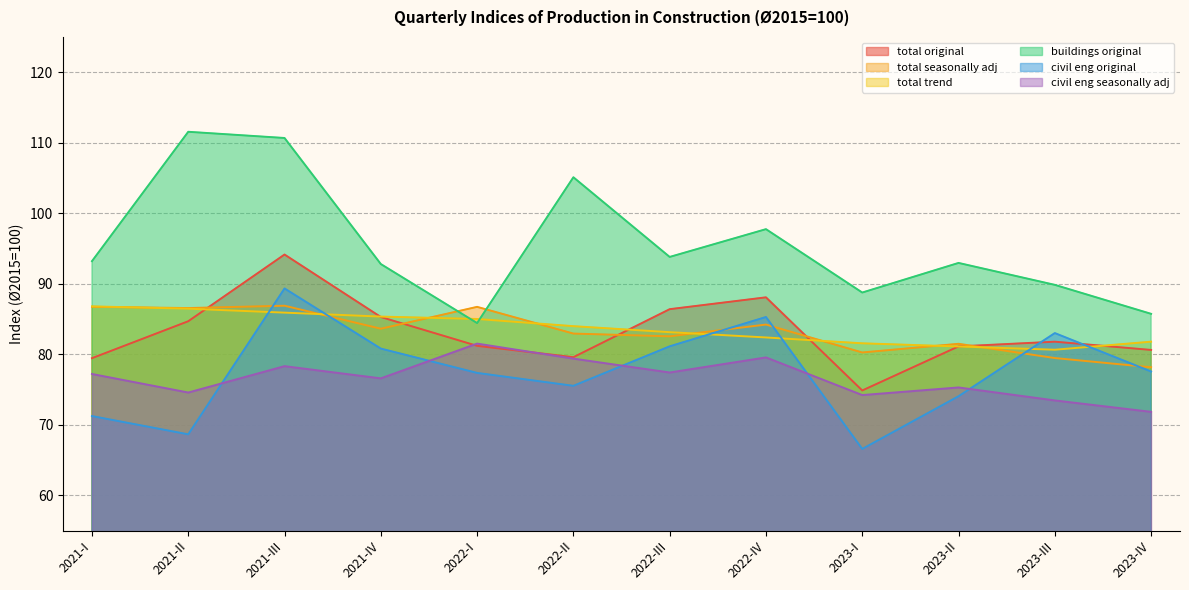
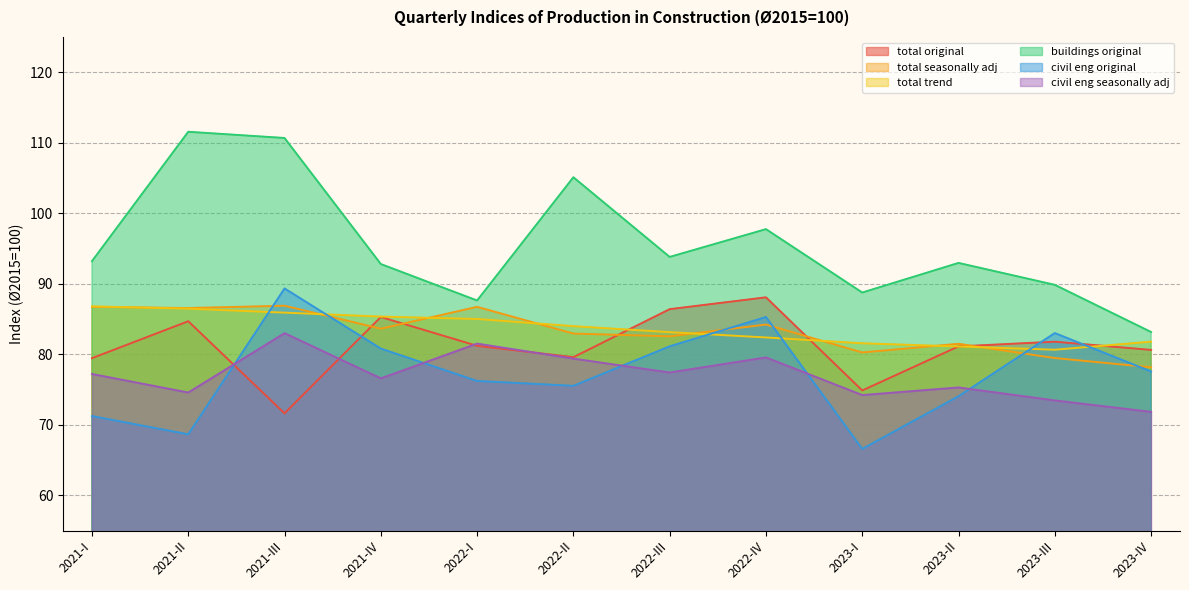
  {
    "total original": {
      "2021-I": 79,
      "2021-II": 85,
-     "2021-III": 94,
+     "2021-III": 72,
      "2022-III": 86,
      "2022-IV": 88,
      "2023-I": 75,
      "2023-III": 82,
      "2023-IV": 81
    },
    "buildings original": {
      "2021-I": 93,
      "2021-II": 112,
      "2021-III": 111,
      "2021-IV": 93,
-     "2022-I": 84,
+     "2022-I": 88,
      "2022-II": 105,
      "2022-III": 94,
      "2022-IV": 98,
      "2023-I": 89,
      "2023-II": 93,
      "2023-III": 90,
-     "2023-IV": 86
+     "2023-IV": 83
    },
    "civil eng original": {
      "2021-I": 71,
      "2021-II": 69,
      "2021-III": 89,
      "2021-IV": 81,
-     "2022-I": 77,
+     "2022-I": 76,
      "2022-II": 76,
      "2022-III": 81,
      "2022-IV": 85,
      "2023-I": 67,
      "2023-II": 74,
      "2023-III": 83,
      "2023-IV": 78
    },
    "civil eng seasonally adj": {
      "2021-I": 77,
      "2021-II": 75,
-     "2021-III": 78,
+     "2021-III": 83,
      "2021-IV": 77,
      "2022-III": 77,
      "2022-IV": 80,
      "2023-I": 74,
      "2023-II": 75,
      "2023-III": 73,
      "2023-IV": 72
    }
  }
